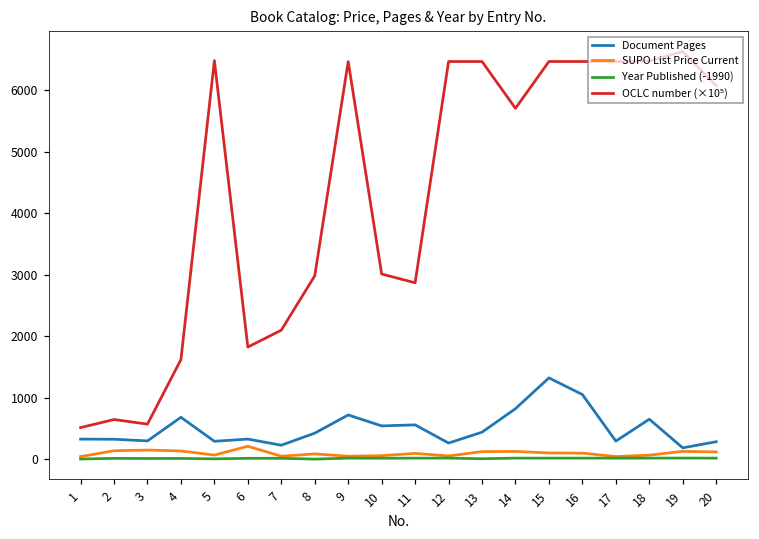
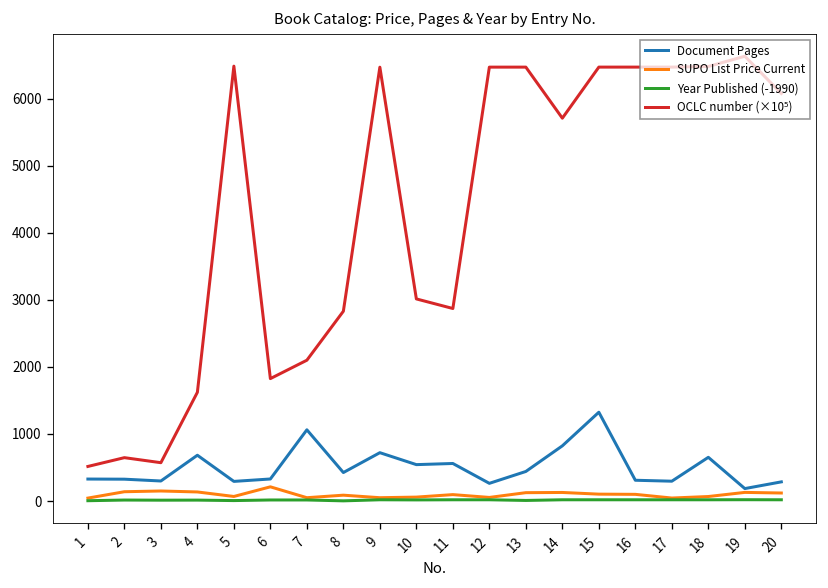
  {
    "Document Pages": {
      "1": 300,
      "2": 300,
      "3": 300,
      "4": 700,
      "5": 300,
      "6": 300,
-     "7": 200,
+     "7": 1100,
      "8": 400,
      "9": 700,
      "10": 500,
      "11": 600,
      "12": 300,
      "13": 400,
      "14": 800,
      "15": 1300,
-     "16": 1100,
+     "16": 300,
      "17": 300,
      "18": 700,
      "19": 200,
      "20": 300
    },
    "SUPO List Price Current": {
      "2": 100,
      "3": 100,
      "4": 100,
      "5": 100,
      "6": 200,
      "8": 100,
      "11": 100,
      "13": 100,
      "14": 100,
      "15": 100,
      "16": 100,
      "18": 100,
      "19": 100,
      "20": 100
    },
    "Year Published (-1990)": {
      "2": 0,
      "3": 0,
      "4": 0,
      "5": 0,
      "6": 0,
      "8": 0,
      "11": 0,
      "13": 0,
      "14": 0,
      "15": 0,
      "16": 0,
      "18": 0,
      "19": 0,
      "20": 0
    },
    "OCLC number (×10⁵)": {
      "1": 500,
      "2": 600,
      "3": 600,
      "4": 1600,
      "5": 6500,
      "6": 1800,
      "7": 2100,
-     "8": 3000,
+     "8": 2800,
      "9": 6500,
      "10": 3000,
      "11": 2900,
      "12": 6500,
      "13": 6500,
      "14": 5700,
      "15": 6500,
      "16": 6500
    }
  }
